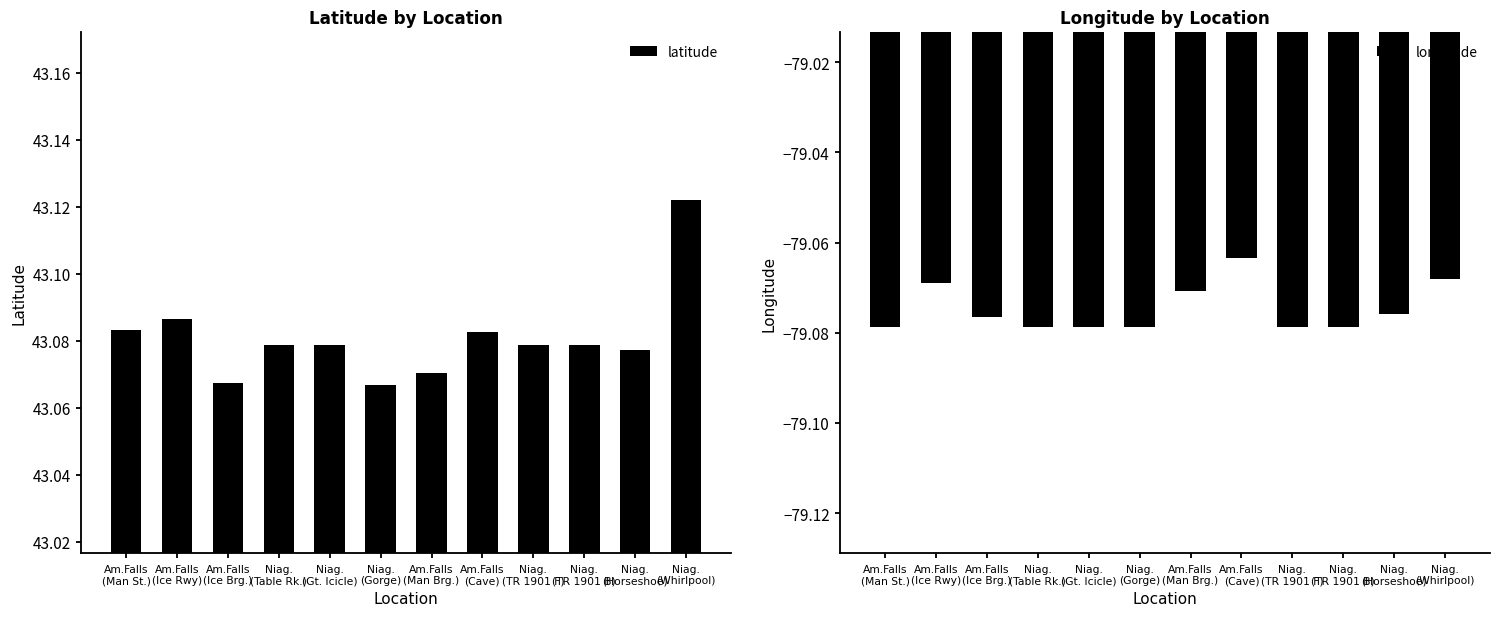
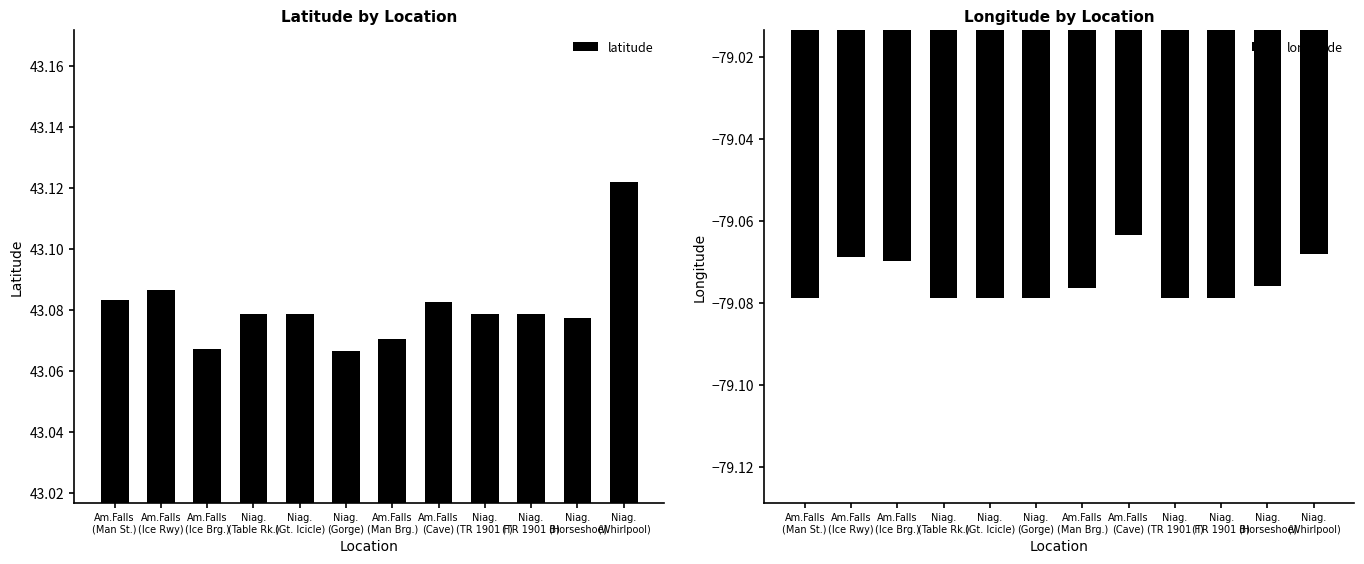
  {
    "Latitude by Location": {
      "Am.Falls (Man St.)": 43.083,
      "Am.Falls (Ice Rwy)": 43.087,
      "Am.Falls (Ice Brg.)": 43.067,
      "Niag. (Table Rk.)": 43.079,
      "Niag. (Gt. Icicle)": 43.079,
      "Niag. (Gorge)": 43.067,
      "Am.Falls (Man Brg.)": 43.070,
      "Am.Falls (Cave)": 43.083
    },
    "Longitude by Location": {
      "Am.Falls (Man St.)": -79.079,
      "Am.Falls (Ice Rwy)": -79.069,
-     "Am.Falls (Ice Brg.)": -79.076,
+     "Am.Falls (Ice Brg.)": -79.070,
      "Niag. (Table Rk.)": -79.079,
      "Niag. (Gt. Icicle)": -79.079,
      "Niag. (Gorge)": -79.079,
-     "Am.Falls (Man Brg.)": -79.071,
+     "Am.Falls (Man Brg.)": -79.076,
      "Am.Falls (Cave)": -79.063
    }
  }
